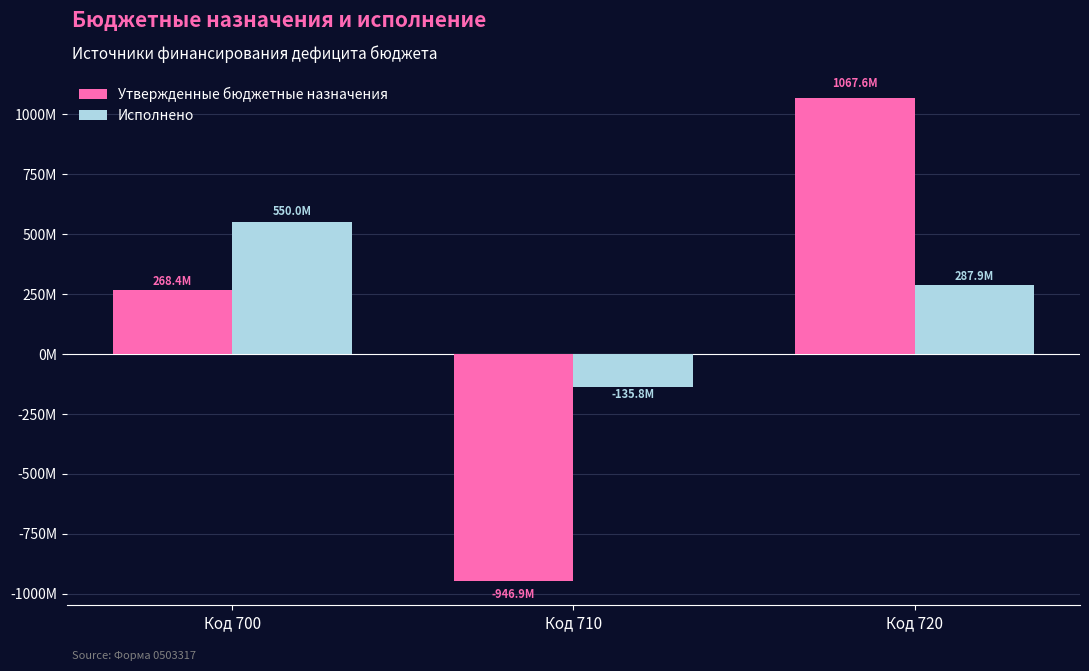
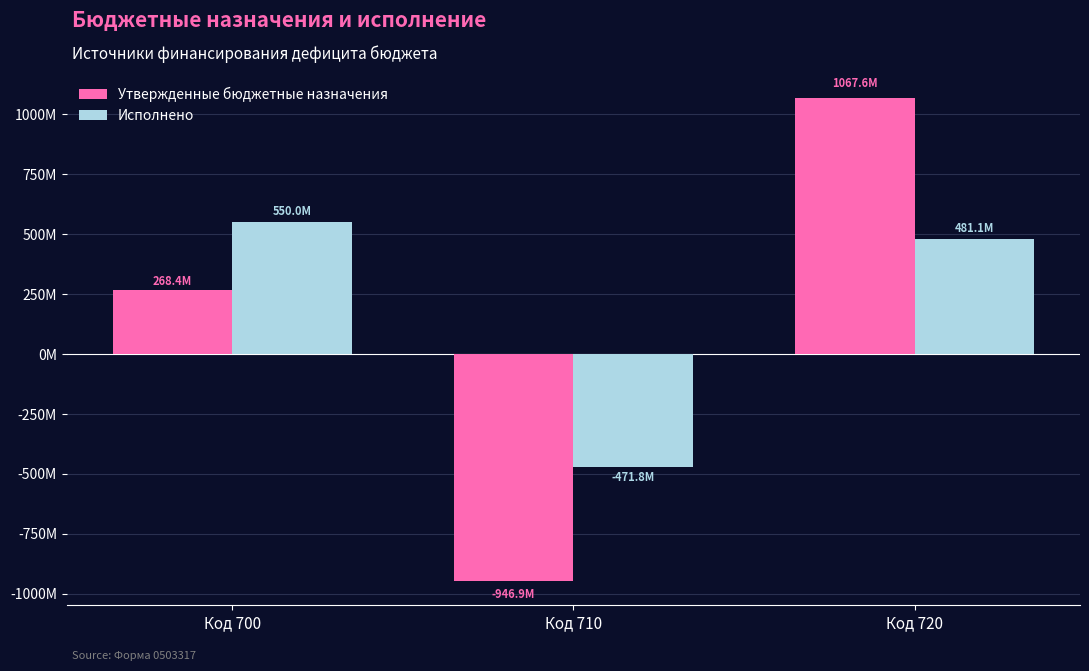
  {
    "Утвержденные бюджетные назначения": {
      "Код 700": "268.4M",
      "Код 710": "-946.9M",
      "Код 720": "1067.6M"
    },
    "Исполнено": {
      "Код 700": "550.0M",
-     "Код 710": "-135.8M",
-     "Код 720": "287.9M"
+     "Код 710": "-471.8M",
+     "Код 720": "481.1M"
    }
  }
